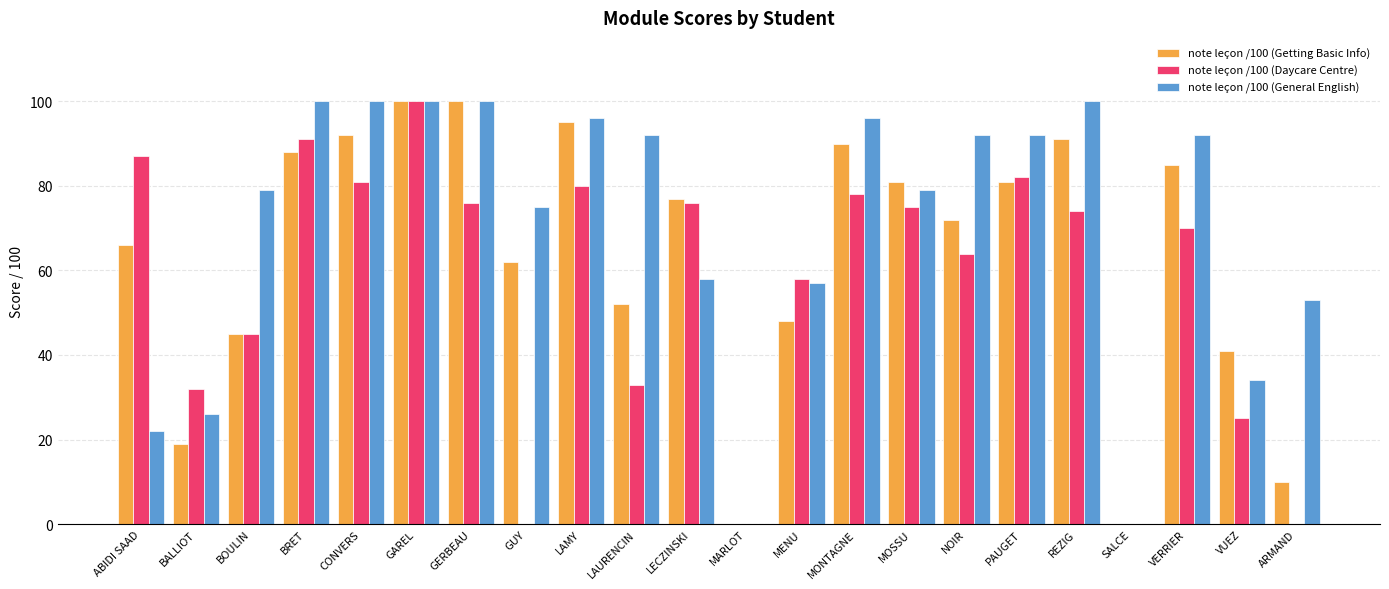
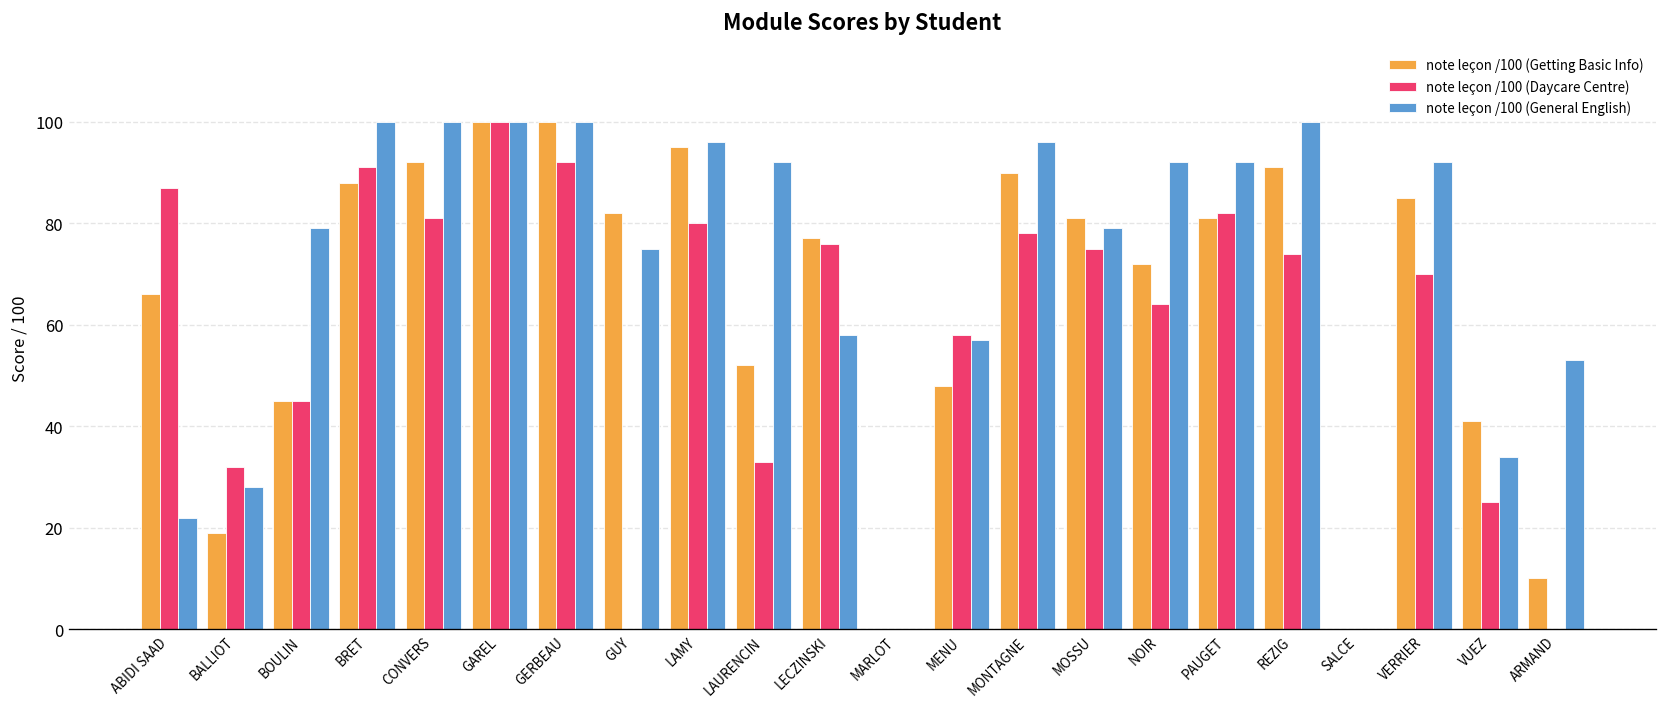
  {
    "note leçon /100 (Getting Basic Info)": {
      "ABIDI SAAD": 66,
      "BALLIOT": 19,
      "BOULIN": 45,
      "BRET": 88,
      "CONVERS": 92,
      "GAREL": 100,
      "GERBEAU": 100,
-     "GUY": 62,
+     "GUY": 82,
      "LAMY": 95,
      "LAURENCIN": 52,
      "LECZINSKI": 77,
      "MARLOT": 0,
      "MENU": 48,
      "MONTAGNE": 90,
      "MOSSU": 81,
      "NOIR": 72,
      "PAUGET": 81,
      "REZIG": 91,
      "SALCE": 0,
      "VERRIER": 85,
      "VUEZ": 41,
      "ARMAND": 10
    },
    "note leçon /100 (Daycare Centre)": {
      "ABIDI SAAD": 87,
      "BALLIOT": 32,
      "BOULIN": 45,
      "BRET": 91,
      "CONVERS": 81,
      "GAREL": 100,
-     "GERBEAU": 76,
+     "GERBEAU": 92,
      "GUY": 0,
      "LAMY": 80,
      "LAURENCIN": 33,
      "LECZINSKI": 76,
      "MARLOT": 0,
      "MENU": 58,
      "MONTAGNE": 78,
      "MOSSU": 75,
      "NOIR": 64,
      "PAUGET": 82,
      "REZIG": 74,
      "SALCE": 0,
      "VERRIER": 70,
      "VUEZ": 25,
      "ARMAND": 0
    },
    "note leçon /100 (General English)": {
      "ABIDI SAAD": 22,
-     "BALLIOT": 26,
+     "BALLIOT": 28,
      "BOULIN": 79,
      "BRET": 100,
      "CONVERS": 100,
      "GAREL": 100,
      "GERBEAU": 100,
      "GUY": 75,
      "LAMY": 96,
      "LAURENCIN": 92,
      "LECZINSKI": 58,
      "MARLOT": 0,
      "MENU": 57,
      "MONTAGNE": 96,
      "MOSSU": 79,
      "NOIR": 92,
      "PAUGET": 92,
      "REZIG": 100,
      "SALCE": 0,
      "VERRIER": 92,
      "VUEZ": 34,
      "ARMAND": 53
    }
  }
